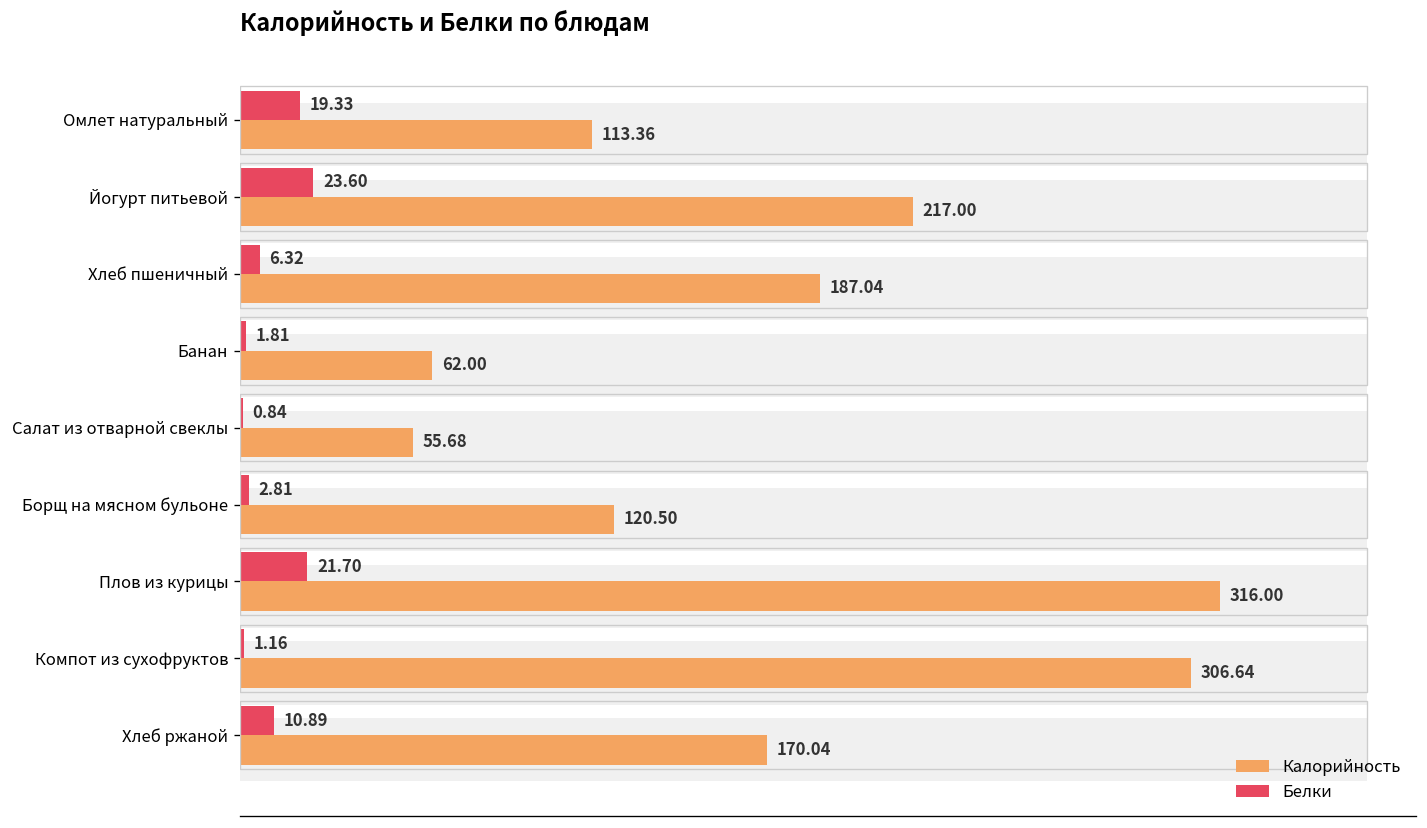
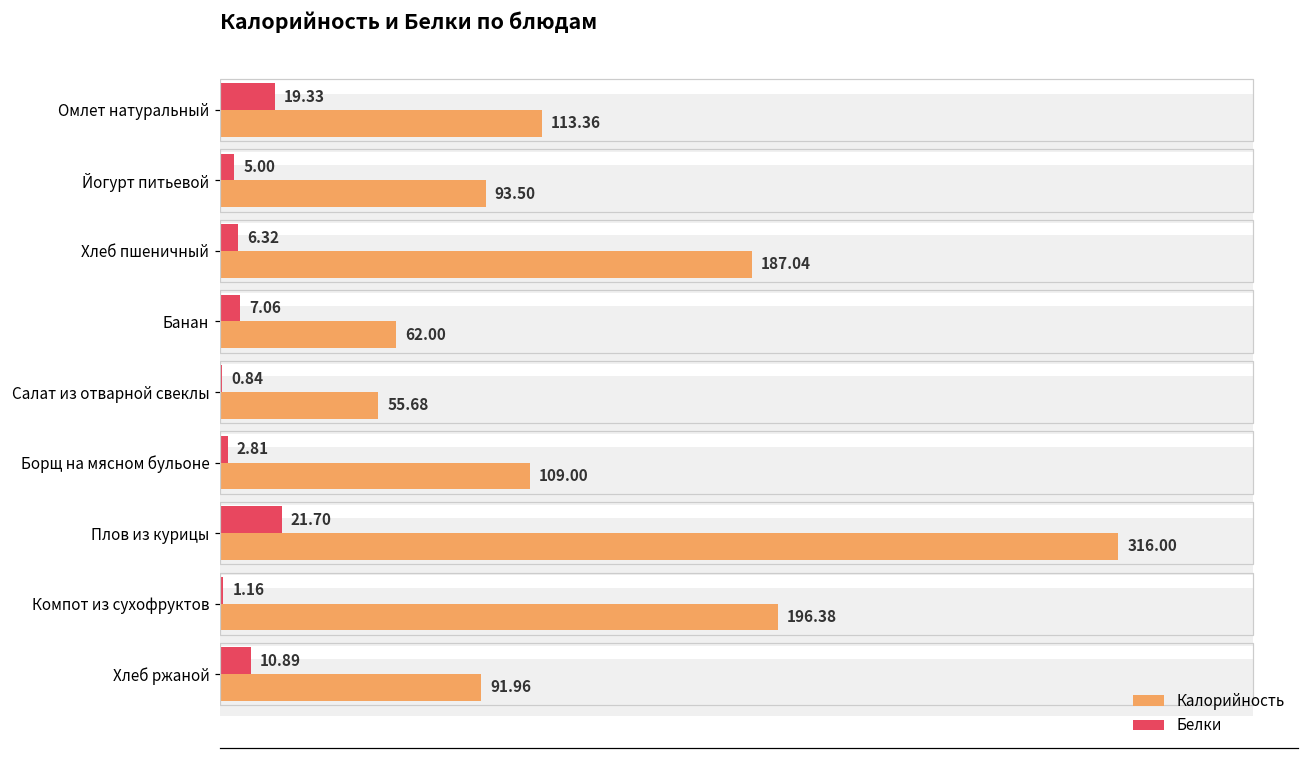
  {
    "Калорийность": {
-     "Йогурт питьевой": 217.00,
-     "Борщ на мясном бульоне": 120.50,
-     "Компот из сухофруктов": 306.64,
-     "Хлеб ржаной": 170.04
+     "Йогурт питьевой": 93.50,
+     "Борщ на мясном бульоне": 109.00,
+     "Компот из сухофруктов": 196.38,
+     "Хлеб ржаной": 91.96
    },
    "Белки": {
      "Омлет натуральный": 19.33,
-     "Йогурт питьевой": 23.60,
+     "Йогурт питьевой": 5.00,
      "Хлеб пшеничный": 6.32,
-     "Банан": 1.81,
+     "Банан": 7.06,
      "Салат из отварной свеклы": 0.84,
      "Борщ на мясном бульоне": 2.81,
      "Плов из курицы": 21.70,
      "Компот из сухофруктов": 1.16,
      "Хлеб ржаной": 10.89
    }
  }
